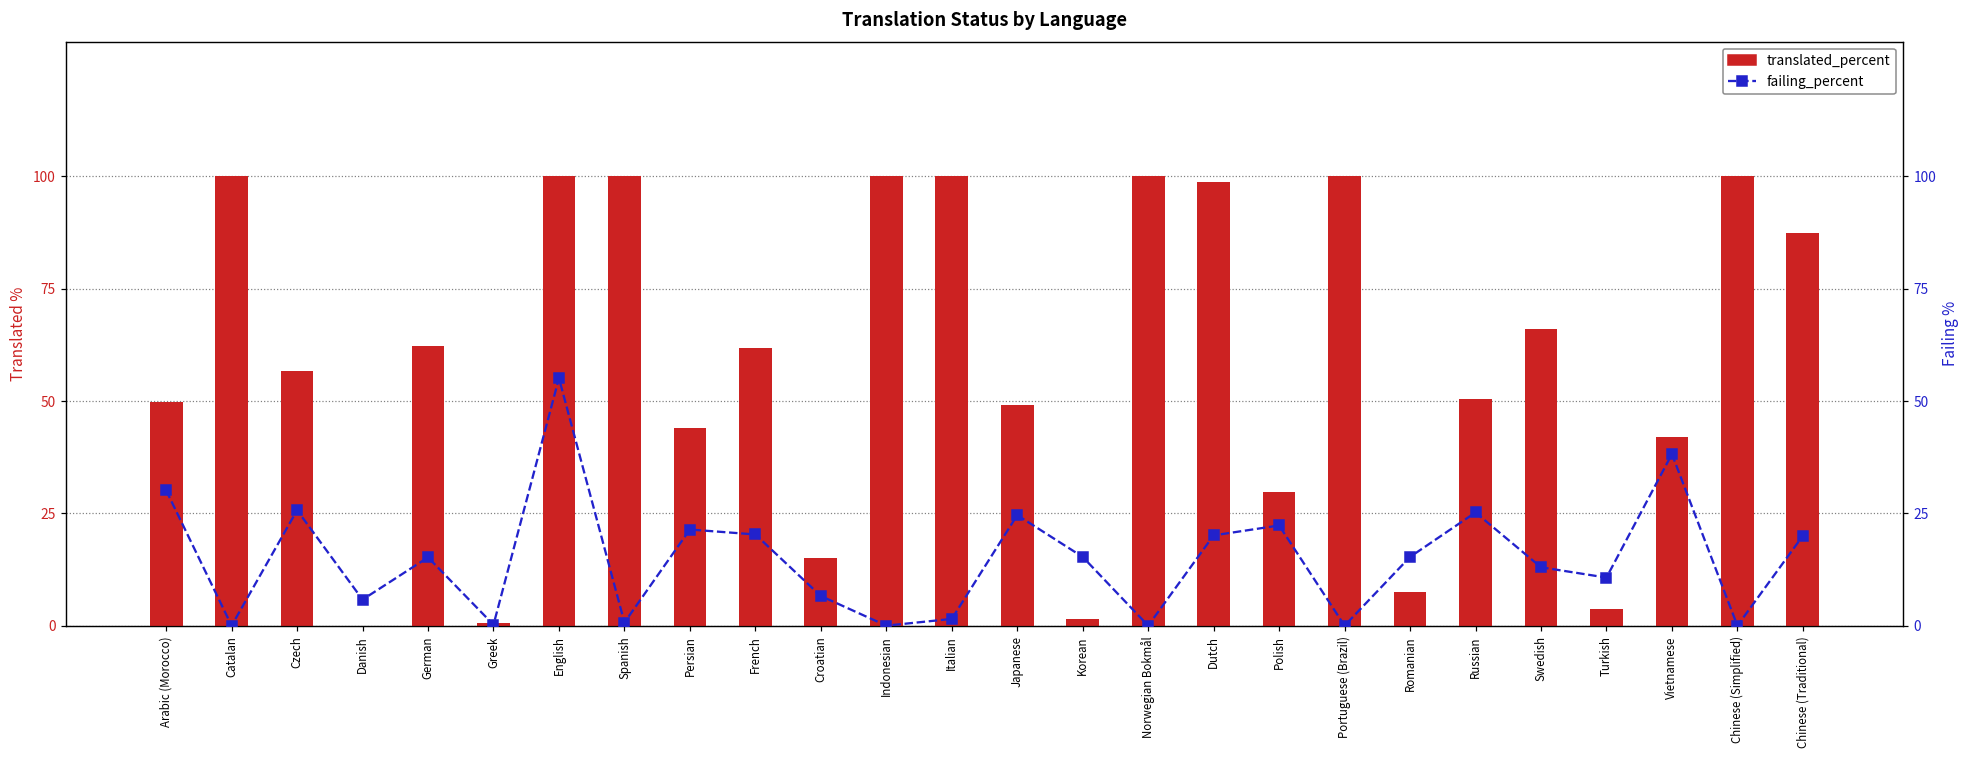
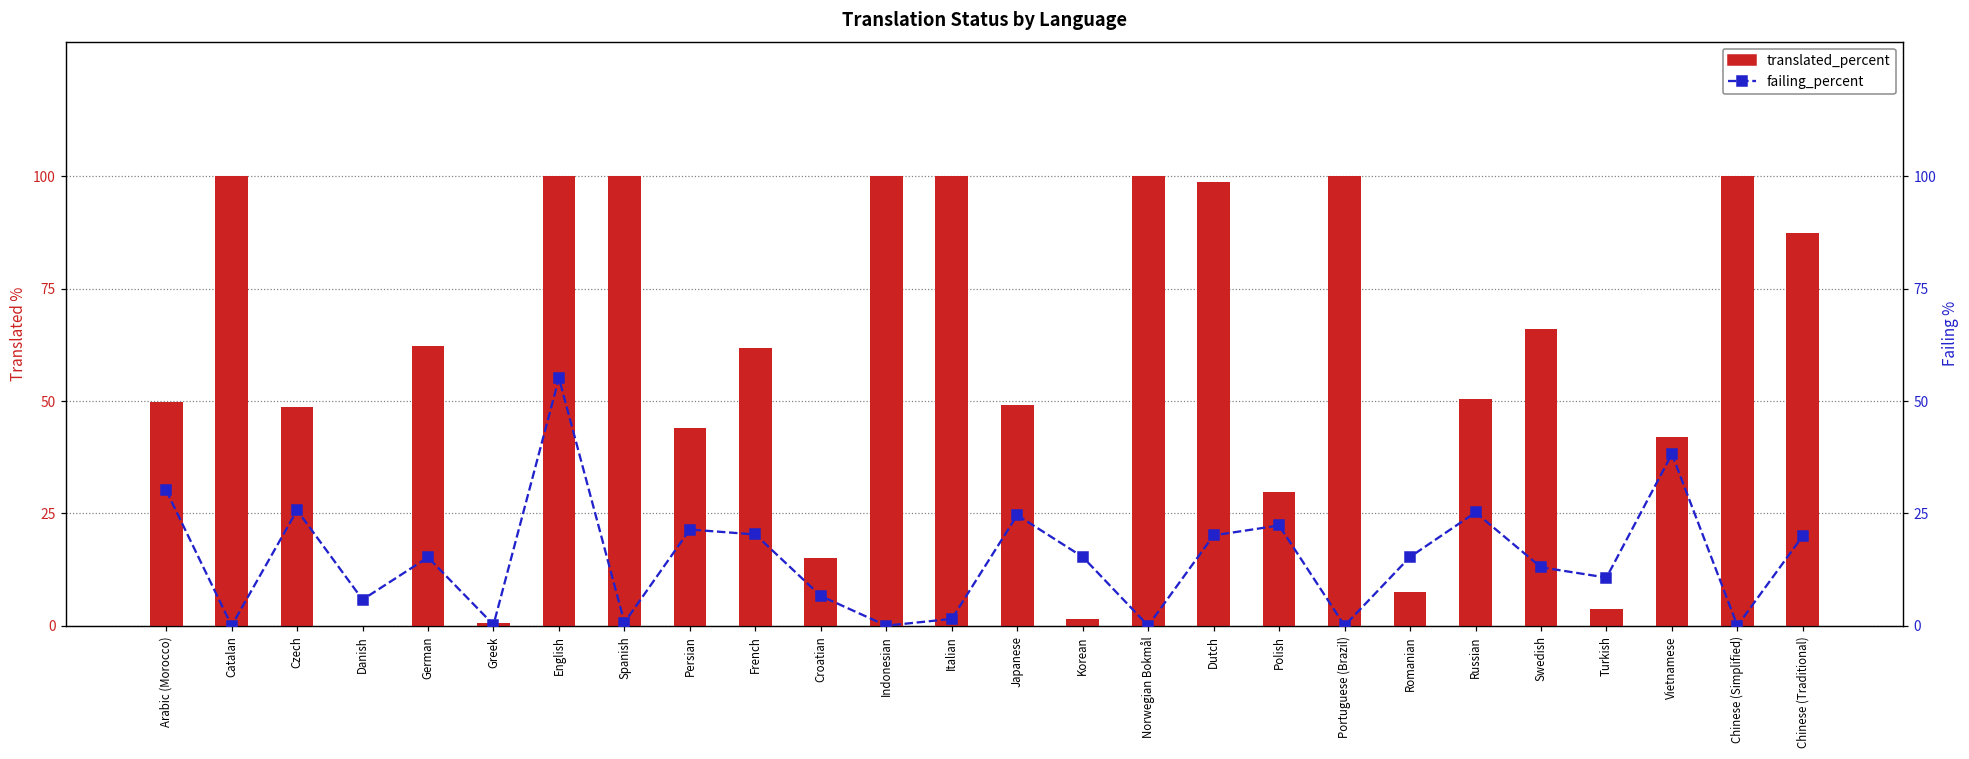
  {
    "translated_percent": {
      "Arabic (Morocco)": 50,
      "Catalan": 100,
-     "Czech": 57,
+     "Czech": 49,
      "Danish": 0,
      "German": 62,
      "Greek": 1,
      "English": 100,
      "Spanish": 100,
      "Persian": 44,
      "French": 62,
      "Croatian": 15,
      "Indonesian": 100,
      "Italian": 100,
      "Japanese": 49,
      "Korean": 2,
      "Norwegian Bokmål": 100,
      "Dutch": 99,
      "Polish": 30,
      "Portuguese (Brazil)": 100,
      "Romanian": 7,
      "Russian": 51,
      "Swedish": 66,
      "Turkish": 4,
      "Vietnamese": 42,
      "Chinese (Simplified)": 100,
      "Chinese (Traditional)": 87
    },
    "failing_percent": {
      "Arabic (Morocco)": 30,
      "Catalan": 0,
      "Czech": 26,
      "Danish": 6,
      "German": 15,
      "Greek": 0,
      "English": 55,
      "Spanish": 1,
      "Persian": 21,
      "French": 20,
      "Croatian": 7,
      "Indonesian": 0,
      "Italian": 2,
      "Japanese": 25,
      "Korean": 15,
      "Norwegian Bokmål": 0,
      "Dutch": 20,
      "Polish": 22,
      "Portuguese (Brazil)": 0,
      "Romanian": 15,
      "Russian": 25,
      "Swedish": 13,
      "Turkish": 11,
      "Vietnamese": 38,
      "Chinese (Simplified)": 0,
      "Chinese (Traditional)": 20
    }
  }
